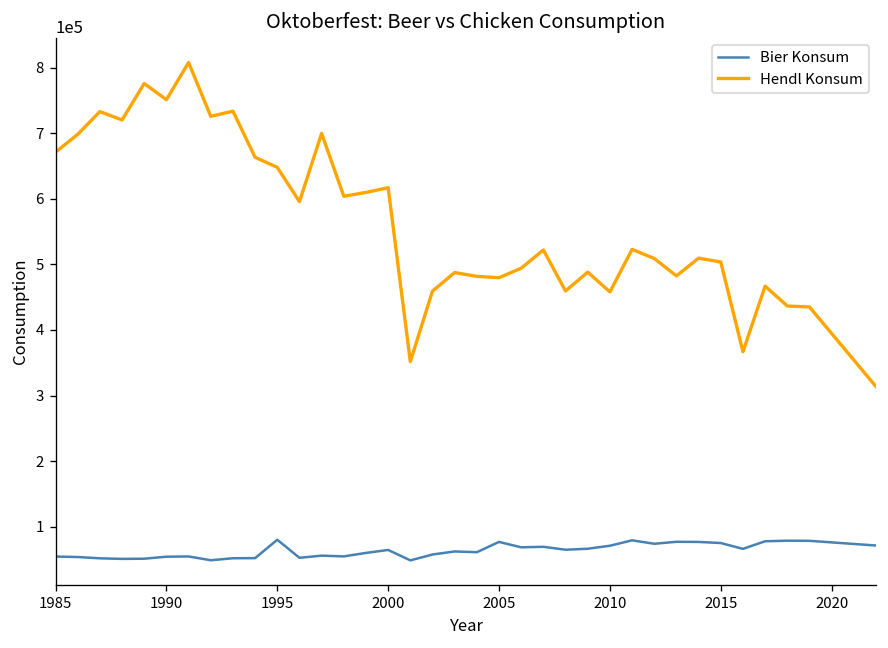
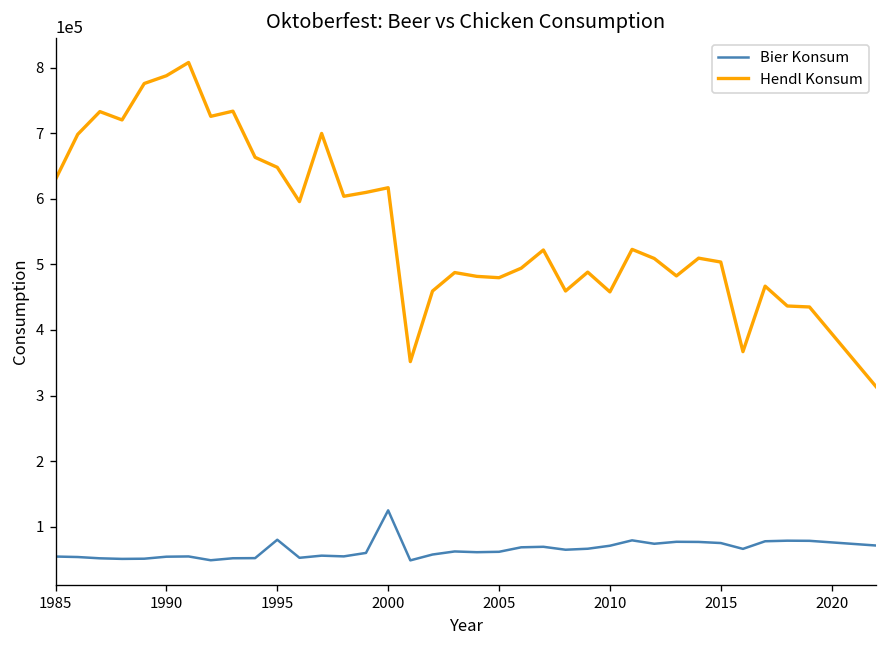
  {
    "Bier Konsum": {
      "1985": 50000,
      "1990": 50000,
      "1995": 80000,
-     "2000": 60000,
-     "2005": 80000,
+     "2000": 120000,
+     "2005": 60000,
      "2010": 70000,
      "2015": 80000
    },
    "Hendl Konsum": {
-     "1985": 670000,
-     "1990": 750000,
+     "1985": 630000,
+     "1990": 790000,
      "1995": 650000,
      "2000": 620000,
      "2005": 480000,
      "2010": 460000,
      "2015": 500000
    }
  }
